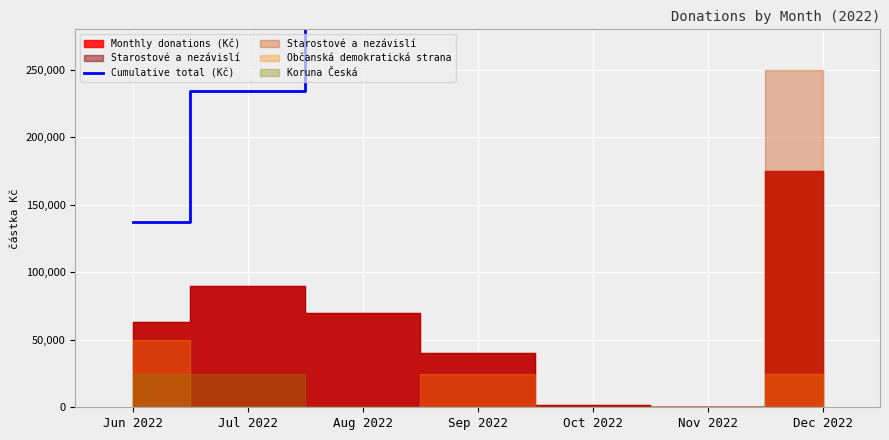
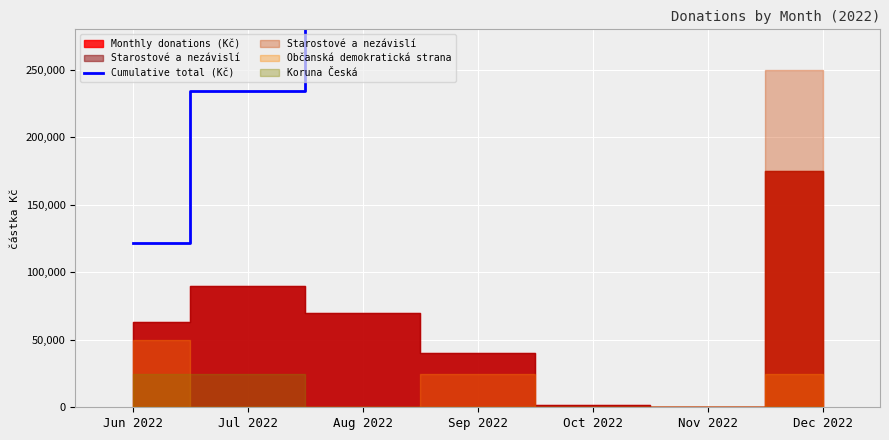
  {
    "Cumulative total (Kč)": {
-     "Jun 2022": "138,000",
+     "Jun 2022": "122,000",
      "Jul 2022": "234,000"
    }
  }
